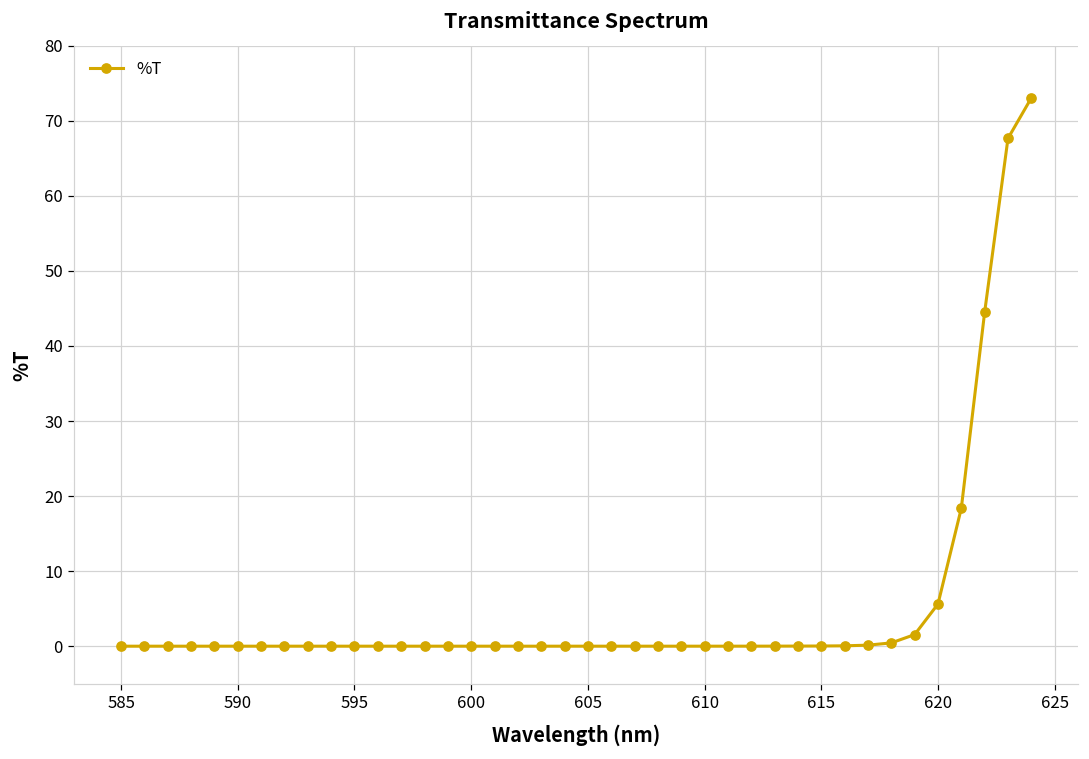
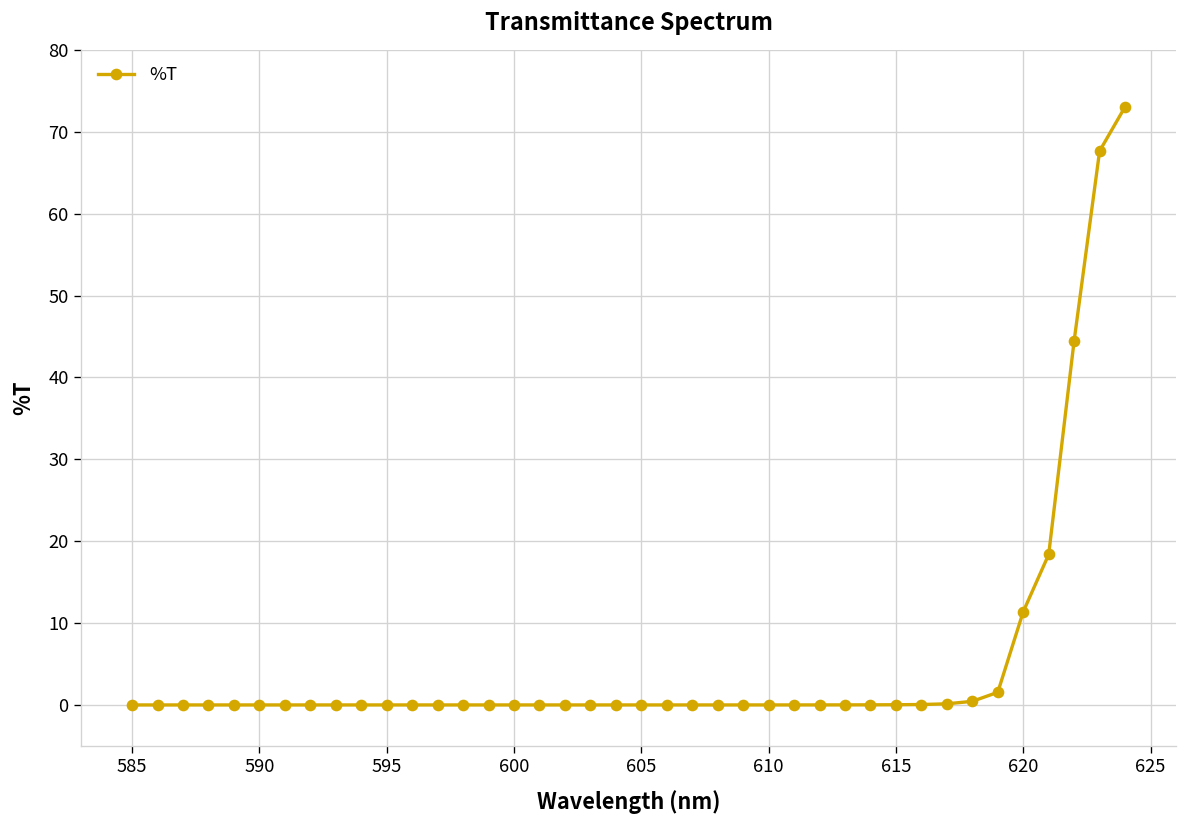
  {
    "585": 0,
    "590": 0,
    "595": 0,
    "600": 0,
    "605": 0,
    "610": 0,
    "615": 0,
-   "620": 6
+   "620": 11
  }
